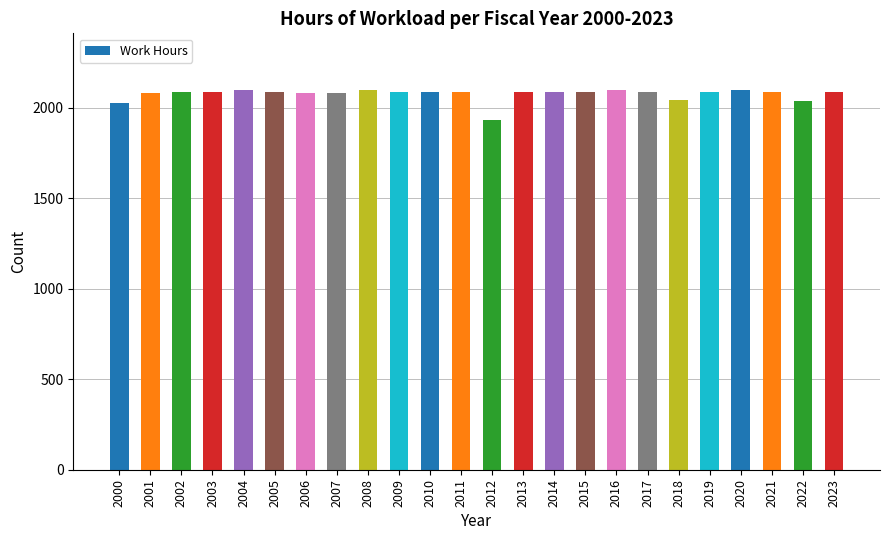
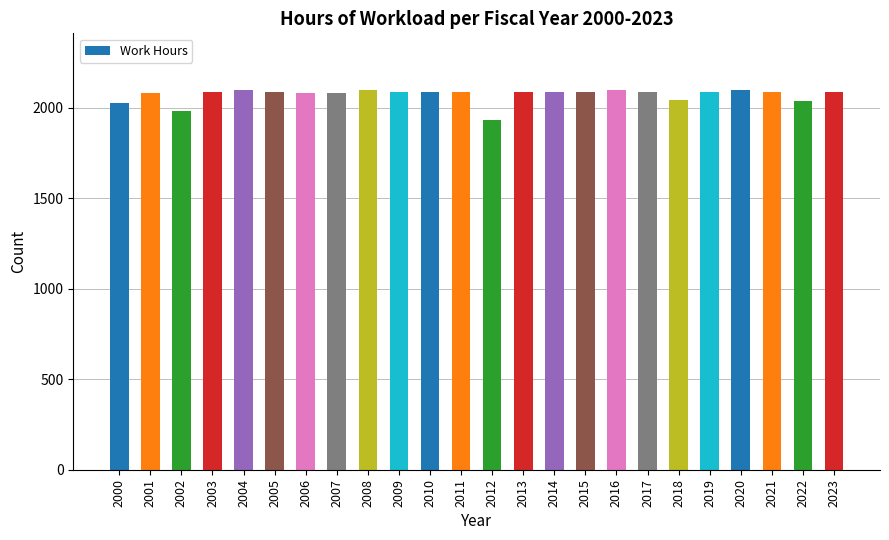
  {
    "2000": 2030,
    "2001": 2080,
-   "2002": 2090,
+   "2002": 1980,
    "2003": 2090,
    "2004": 2100,
    "2005": 2090,
    "2006": 2080,
    "2007": 2080,
    "2008": 2100,
    "2009": 2090,
    "2010": 2090,
    "2011": 2090,
    "2012": 1930,
    "2013": 2090,
    "2014": 2090,
    "2015": 2090,
    "2016": 2100,
    "2017": 2090,
    "2018": 2040,
    "2019": 2090,
    "2020": 2100,
    "2021": 2090,
    "2022": 2040,
    "2023": 2090
  }
